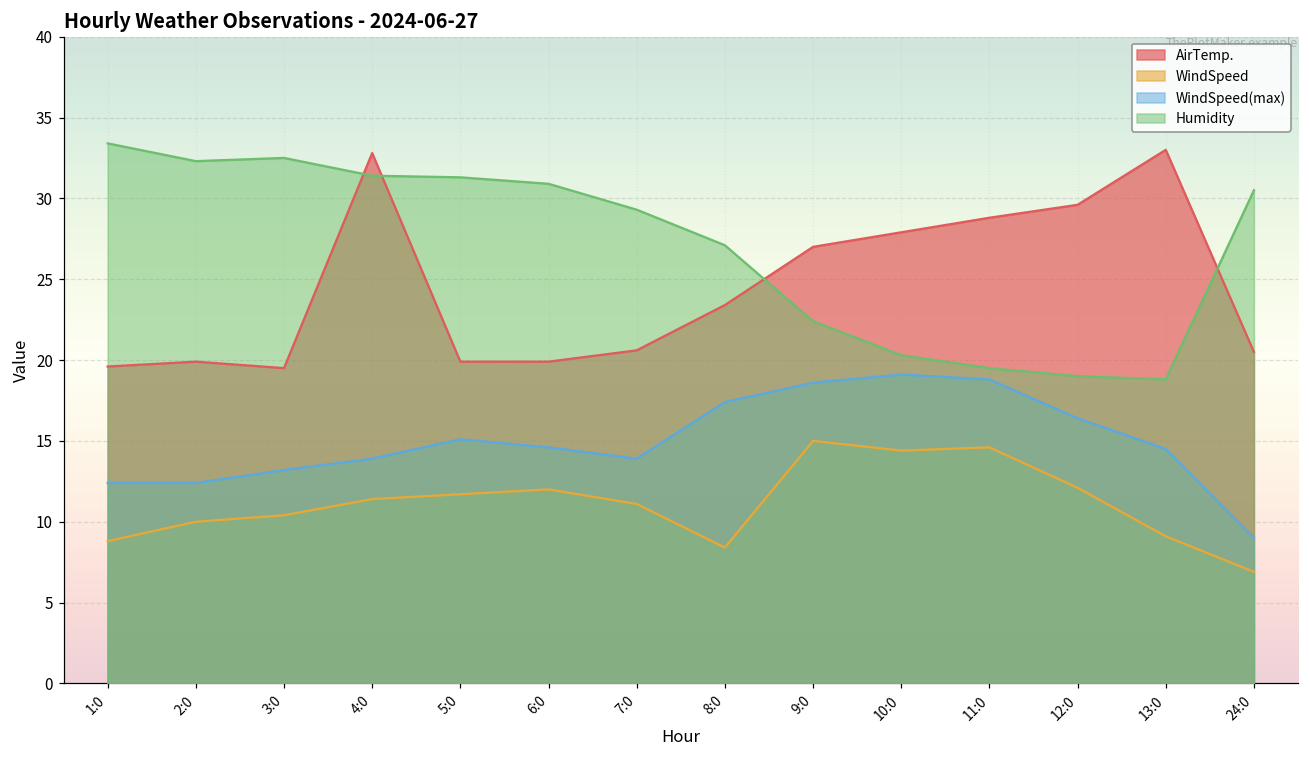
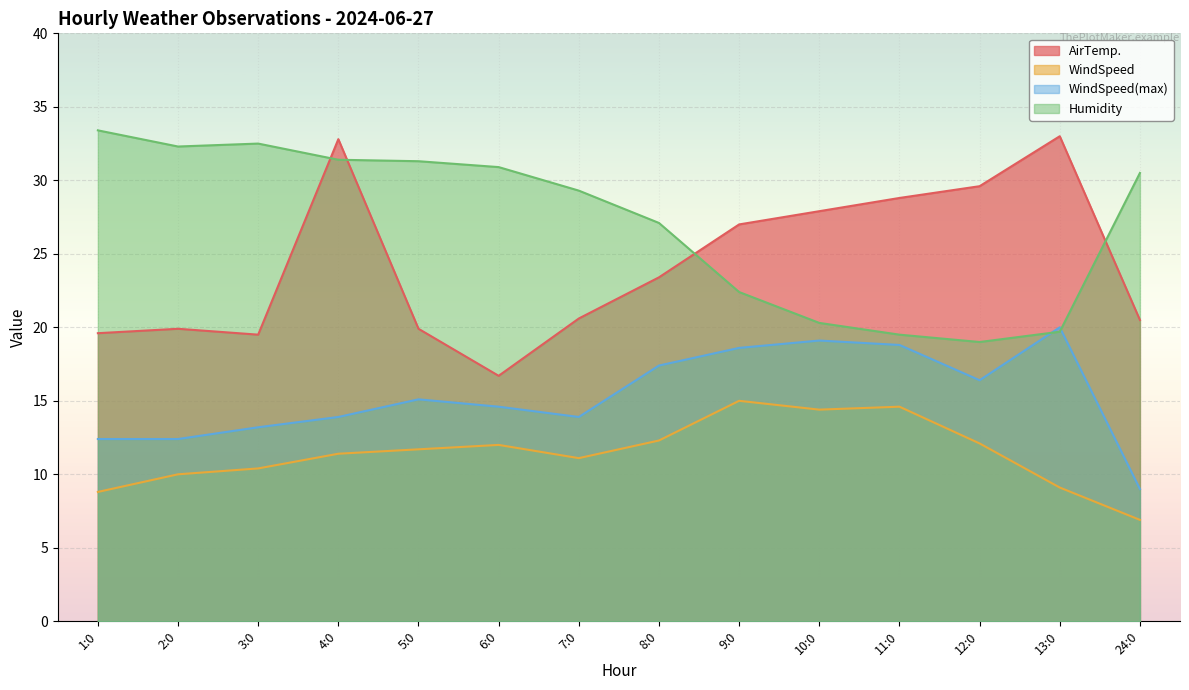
  {
    "AirTemp.": {
      "1:0": 19.6,
      "2:0": 19.9,
      "3:0": 19.5,
      "4:0": 32.8,
      "5:0": 19.9,
-     "6:0": 19.9,
+     "6:0": 16.7,
      "7:0": 20.6,
      "8:0": 23.4,
      "9:0": 27.0,
      "10:0": 27.9,
      "11:0": 28.8,
      "12:0": 29.6,
      "13:0": 33.0,
      "24:0": 20.5
    },
    "WindSpeed": {
      "1:0": 8.8,
      "2:0": 10.0,
      "3:0": 10.4,
      "4:0": 11.4,
      "5:0": 11.7,
      "6:0": 12.0,
      "7:0": 11.1,
-     "8:0": 8.4,
+     "8:0": 12.3,
      "9:0": 15.0,
      "10:0": 14.4,
      "11:0": 14.6,
      "12:0": 12.1,
      "13:0": 9.1,
      "24:0": 6.9
    },
    "WindSpeed(max)": {
      "1:0": 12.4,
      "2:0": 12.4,
      "3:0": 13.2,
      "4:0": 13.9,
      "5:0": 15.1,
      "6:0": 14.6,
      "7:0": 13.9,
      "8:0": 17.4,
      "9:0": 18.6,
      "10:0": 19.1,
      "11:0": 18.8,
      "12:0": 16.4,
-     "13:0": 14.5,
+     "13:0": 20.0,
      "24:0": 9.0
    },
    "Humidity": {
      "1:0": 33.4,
      "2:0": 32.3,
      "3:0": 32.5,
      "4:0": 31.4,
      "5:0": 31.3,
      "6:0": 30.9,
      "7:0": 29.3,
      "8:0": 27.1,
      "9:0": 22.4,
      "10:0": 20.3,
      "11:0": 19.5,
      "12:0": 19.0,
-     "13:0": 18.8,
+     "13:0": 19.7,
      "24:0": 30.5
    }
  }
